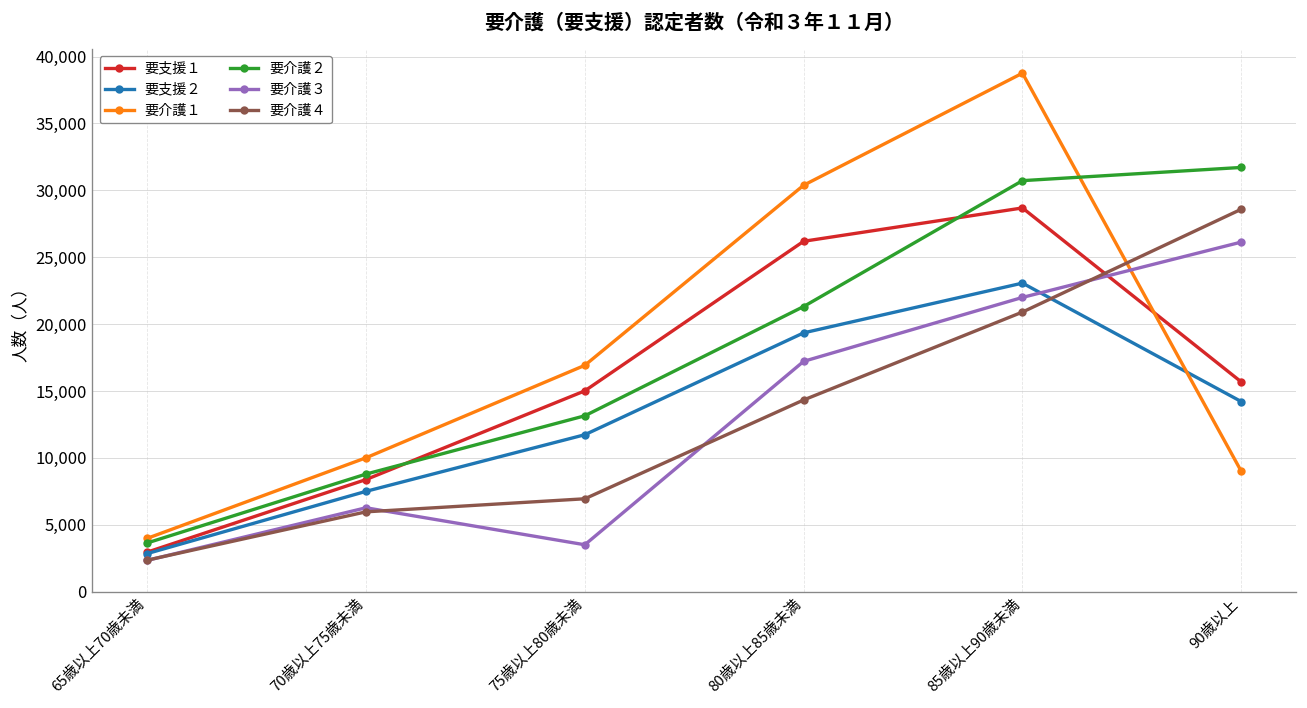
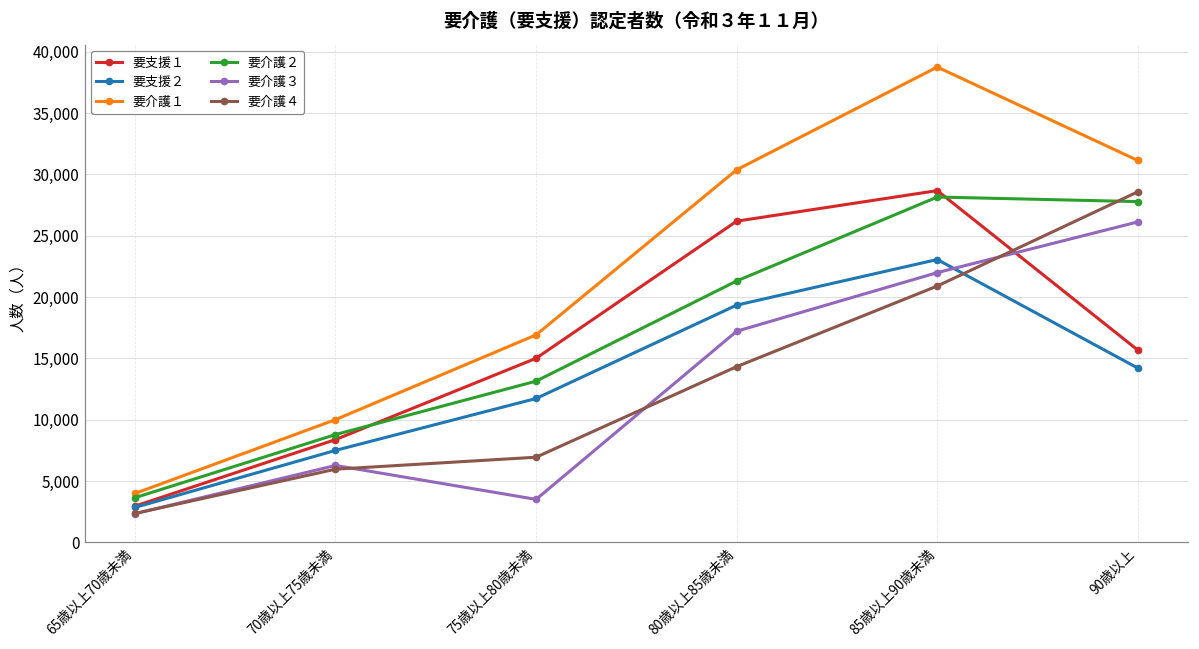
  {
    "要支援１": {
      "70歳以上75歳未満": "8,400",
      "75歳以上80歳未満": "15,000",
      "80歳以上85歳未満": "26,200",
      "85歳以上90歳未満": "28,700",
      "90歳以上": "15,700"
    },
    "要支援２": {
      "70歳以上75歳未満": "7,500",
      "75歳以上80歳未満": "11,700",
      "80歳以上85歳未満": "19,300",
      "85歳以上90歳未満": "23,100",
      "90歳以上": "14,200"
    },
    "要介護１": {
      "65歳以上70歳未満": "4,000",
      "70歳以上75歳未満": "10,000",
      "75歳以上80歳未満": "16,900",
      "80歳以上85歳未満": "30,400",
      "85歳以上90歳未満": "38,800",
-     "90歳以上": "9,000"
+     "90歳以上": "31,100"
    },
    "要介護２": {
      "65歳以上70歳未満": "3,600",
      "70歳以上75歳未満": "8,800",
      "75歳以上80歳未満": "13,100",
      "80歳以上85歳未満": "21,300",
-     "85歳以上90歳未満": "30,700",
-     "90歳以上": "31,700"
+     "85歳以上90歳未満": "28,200",
+     "90歳以上": "27,800"
    },
    "要介護３": {
      "70歳以上75歳未満": "6,300",
      "75歳以上80歳未満": "3,500",
      "80歳以上85歳未満": "17,200",
      "85歳以上90歳未満": "22,000",
      "90歳以上": "26,100"
    },
    "要介護４": {
      "70歳以上75歳未満": "6,000",
      "75歳以上80歳未満": "6,900",
      "80歳以上85歳未満": "14,300",
      "85歳以上90歳未満": "20,900",
      "90歳以上": "28,600"
    }
  }
